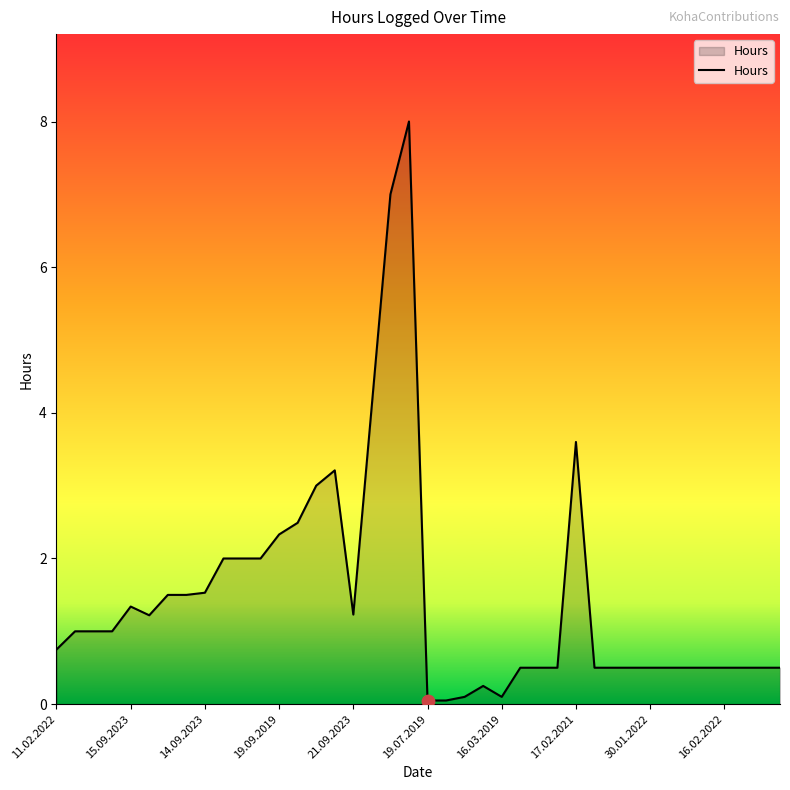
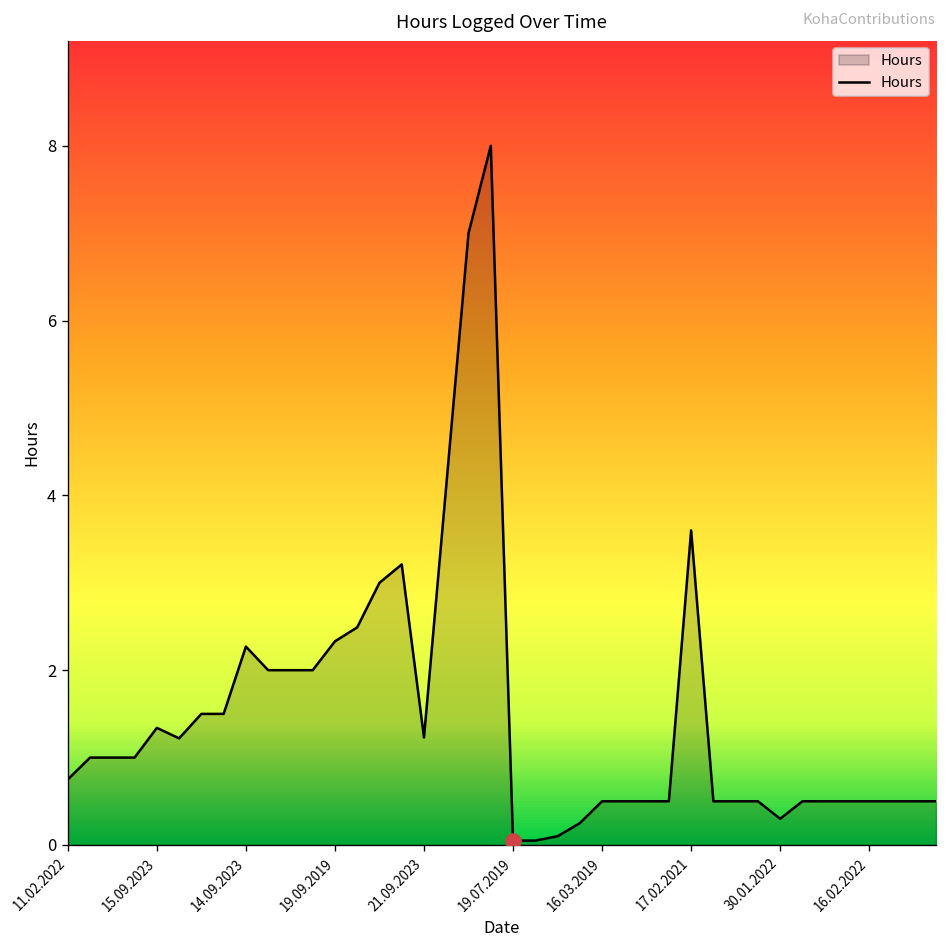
  {
    "Hours": {
      "11.02.2022": 0.8,
      "15.09.2023": 1.3,
-     "14.09.2023": 1.5,
+     "14.09.2023": 2.3,
      "19.09.2019": 2.3,
      "21.09.2023": 1.2,
-     "16.03.2019": 0.1,
+     "16.03.2019": 0.5,
      "17.02.2021": 3.6,
-     "30.01.2022": 0.5,
+     "30.01.2022": 0.3,
      "16.02.2022": 0.5
    }
  }
